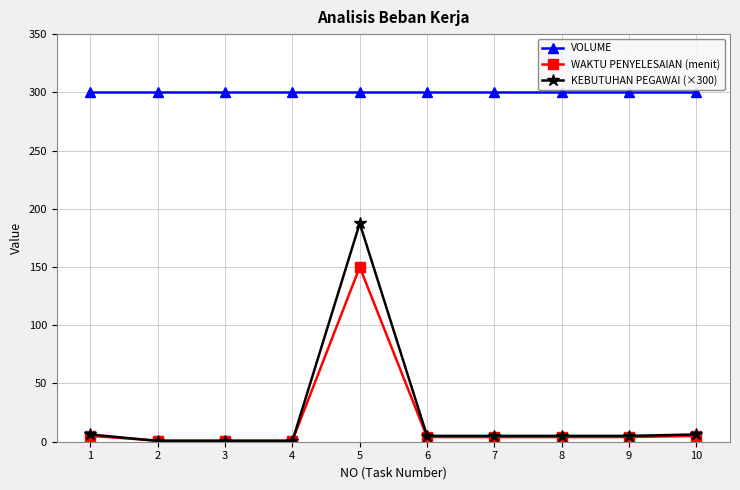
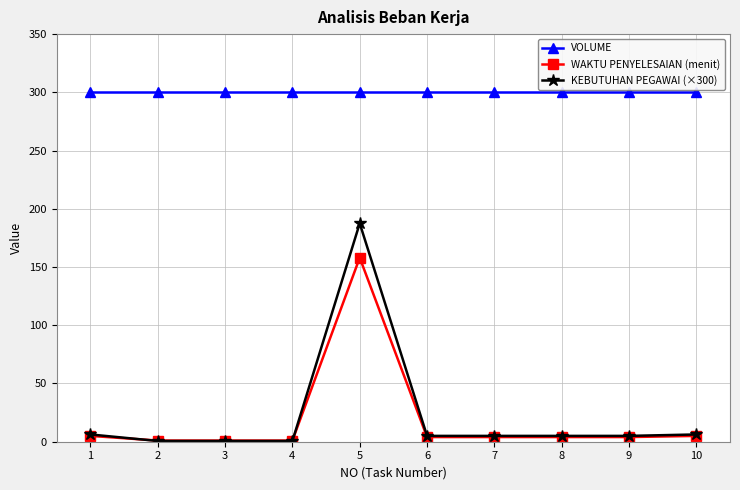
  {
    "VOLUME": {
      "1": 300,
      "2": 300,
      "3": 300,
      "4": 300,
      "5": 300,
      "6": 300,
      "7": 300,
      "8": 300,
      "9": 300,
      "10": 300
    },
    "WAKTU PENYELESAIAN (menit)": {
-     "5": 150
+     "5": 158
    },
    "KEBUTUHAN PEGAWAI (×300)": {
      "5": 188
    }
  }
